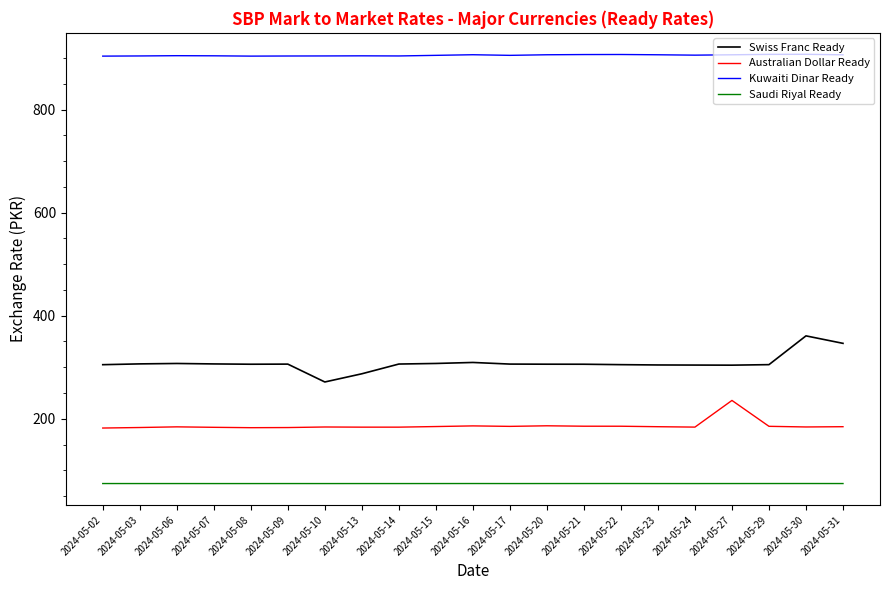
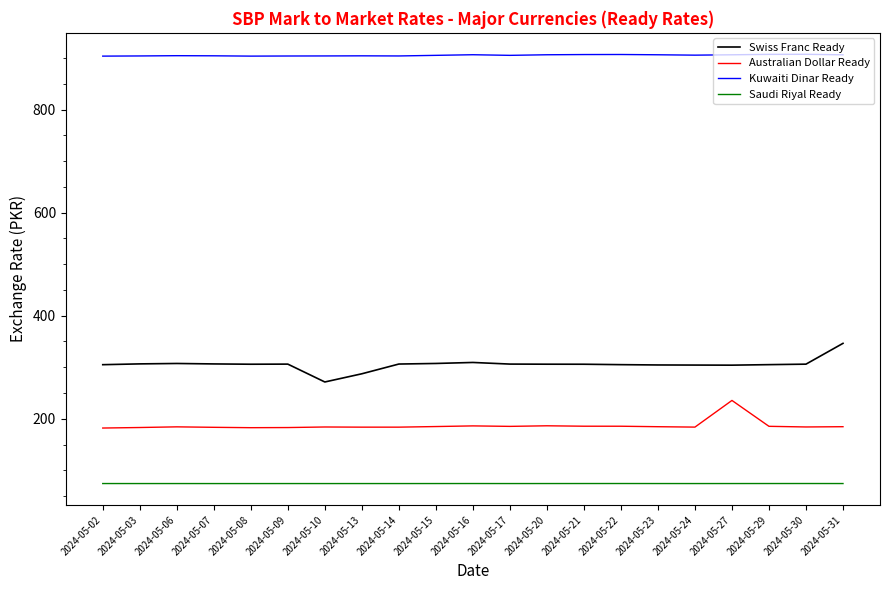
  {
    "Swiss Franc Ready": {
      "2024-05-02": 300,
      "2024-05-03": 310,
      "2024-05-06": 310,
      "2024-05-07": 310,
      "2024-05-08": 310,
      "2024-05-09": 310,
      "2024-05-10": 270,
      "2024-05-13": 290,
      "2024-05-14": 310,
      "2024-05-15": 310,
      "2024-05-16": 310,
      "2024-05-17": 310,
      "2024-05-20": 310,
      "2024-05-21": 310,
      "2024-05-22": 310,
      "2024-05-23": 300,
      "2024-05-24": 300,
      "2024-05-27": 300,
      "2024-05-29": 310,
-     "2024-05-30": 360,
+     "2024-05-30": 310,
      "2024-05-31": 350
    },
    "Australian Dollar Ready": {
      "2024-05-02": 180,
      "2024-05-03": 180,
      "2024-05-06": 180,
      "2024-05-07": 180,
      "2024-05-08": 180,
      "2024-05-09": 180,
      "2024-05-10": 180,
      "2024-05-13": 180,
      "2024-05-14": 180,
      "2024-05-15": 180,
      "2024-05-16": 190,
      "2024-05-17": 190,
      "2024-05-20": 190,
      "2024-05-21": 190,
      "2024-05-22": 190,
      "2024-05-23": 180,
      "2024-05-24": 180,
      "2024-05-27": 240,
      "2024-05-29": 190,
      "2024-05-30": 180,
      "2024-05-31": 180
    },
    "Kuwaiti Dinar Ready": {
      "2024-05-02": 900,
      "2024-05-03": 900,
      "2024-05-06": 900,
      "2024-05-07": 900,
      "2024-05-08": 900,
      "2024-05-09": 900,
      "2024-05-10": 900,
      "2024-05-13": 900,
      "2024-05-14": 900,
      "2024-05-15": 910,
      "2024-05-16": 910,
      "2024-05-17": 910,
      "2024-05-20": 910,
      "2024-05-21": 910,
      "2024-05-22": 910,
      "2024-05-23": 910,
      "2024-05-24": 910
    },
    "Saudi Riyal Ready": {
      "2024-05-02": 70,
      "2024-05-03": 70,
      "2024-05-06": 70,
      "2024-05-07": 70,
      "2024-05-08": 70,
      "2024-05-09": 70,
      "2024-05-10": 70,
      "2024-05-13": 70,
      "2024-05-14": 70,
      "2024-05-15": 70,
      "2024-05-16": 70,
      "2024-05-17": 70,
      "2024-05-20": 70,
      "2024-05-21": 70,
      "2024-05-22": 70,
      "2024-05-23": 70,
      "2024-05-24": 70,
      "2024-05-27": 70,
      "2024-05-29": 70,
      "2024-05-30": 70,
      "2024-05-31": 70
    }
  }
